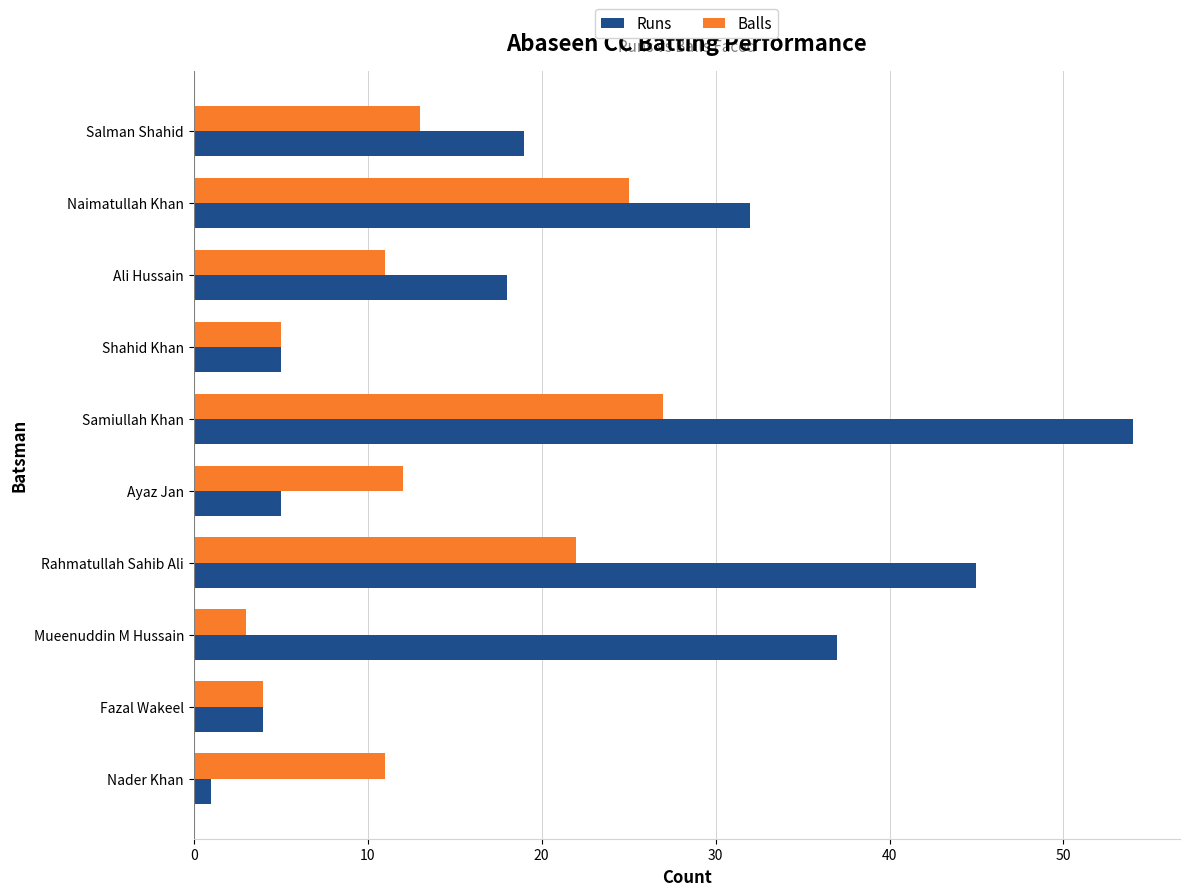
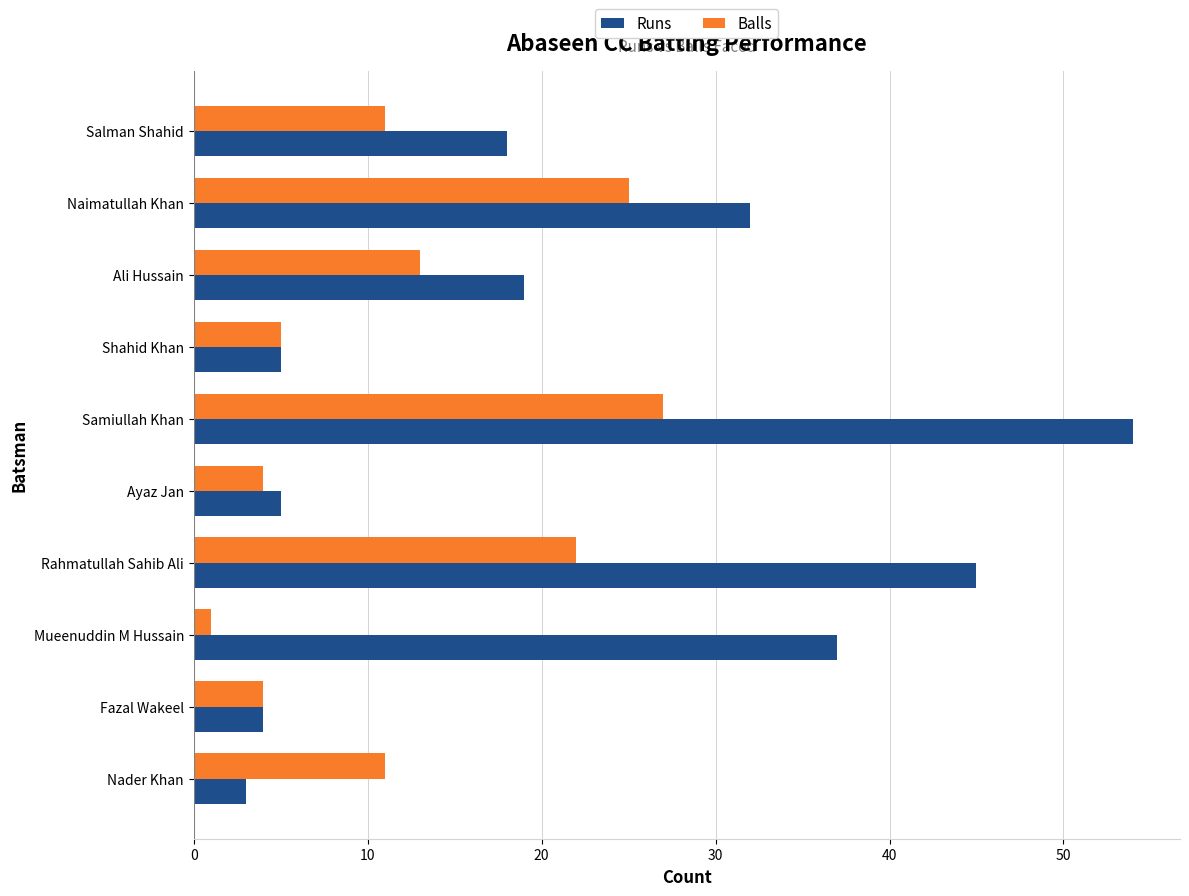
  {
    "Runs": {
-     "Salman Shahid": 19,
+     "Salman Shahid": 18,
      "Naimatullah Khan": 32,
-     "Ali Hussain": 18,
+     "Ali Hussain": 19,
      "Shahid Khan": 5,
      "Samiullah Khan": 54,
      "Ayaz Jan": 5,
      "Rahmatullah Sahib Ali": 45,
      "Mueenuddin M Hussain": 37,
      "Fazal Wakeel": 4,
-     "Nader Khan": 1
+     "Nader Khan": 3
    },
    "Balls": {
-     "Salman Shahid": 13,
+     "Salman Shahid": 11,
      "Naimatullah Khan": 25,
-     "Ali Hussain": 11,
+     "Ali Hussain": 13,
      "Shahid Khan": 5,
      "Samiullah Khan": 27,
-     "Ayaz Jan": 12,
+     "Ayaz Jan": 4,
      "Rahmatullah Sahib Ali": 22,
-     "Mueenuddin M Hussain": 3,
+     "Mueenuddin M Hussain": 1,
      "Fazal Wakeel": 4,
      "Nader Khan": 11
    }
  }
